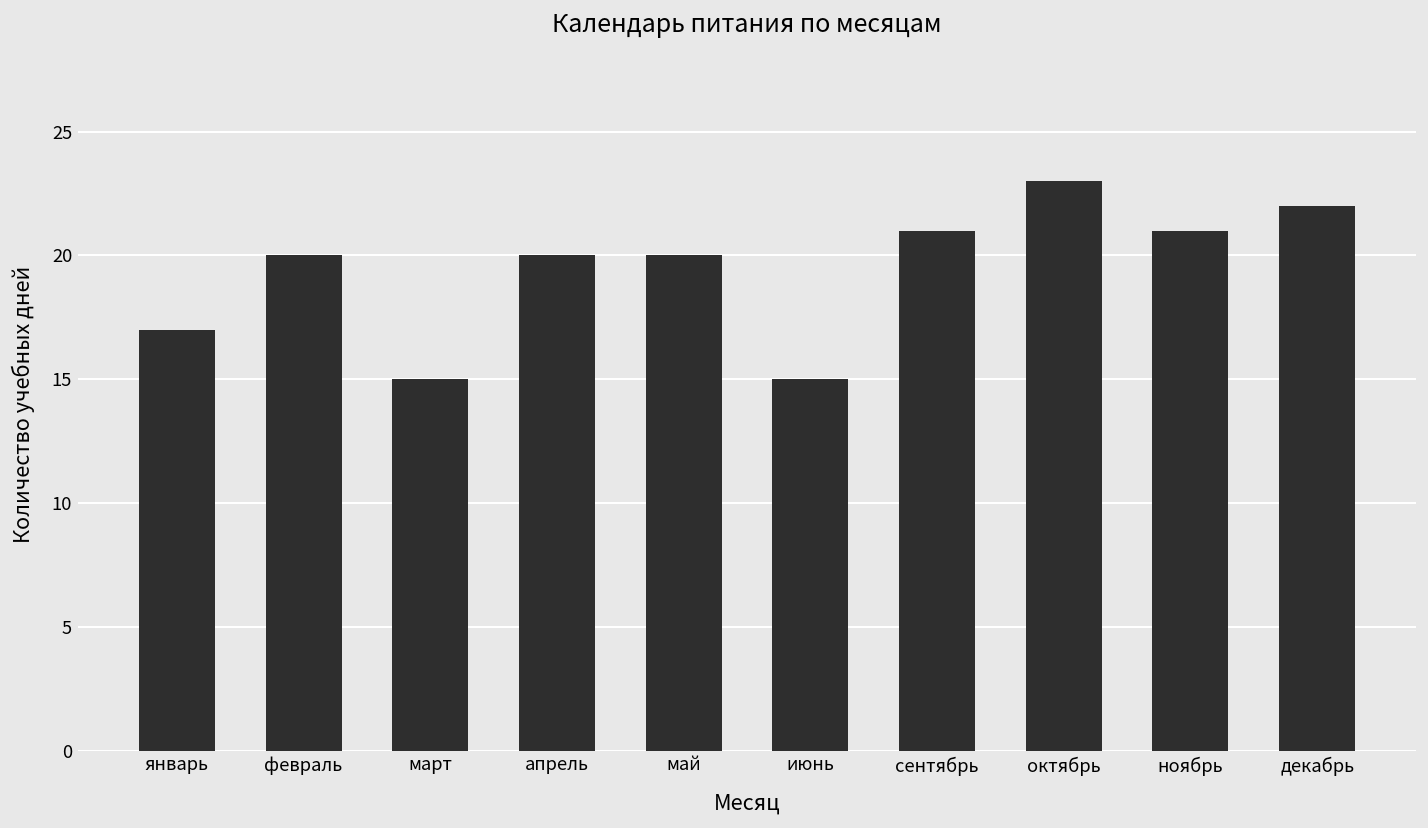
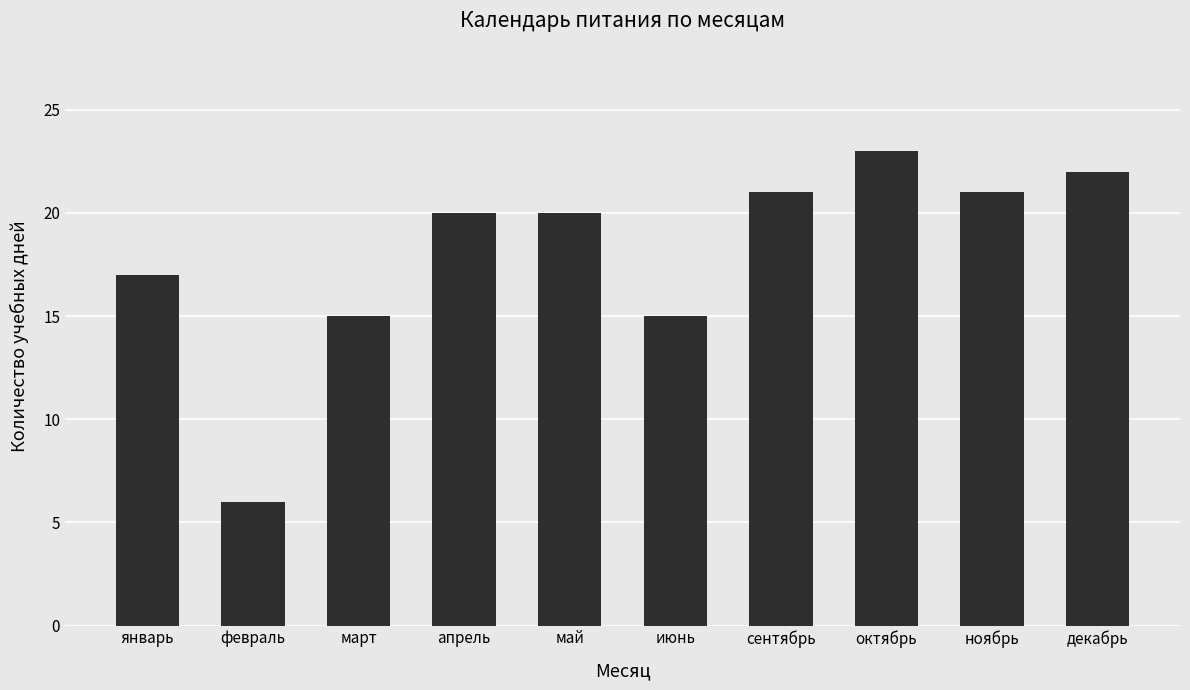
  {
    "январь": 17,
-   "февраль": 20,
+   "февраль": 6,
    "март": 15,
    "апрель": 20,
    "май": 20,
    "июнь": 15,
    "сентябрь": 21,
    "октябрь": 23,
    "ноябрь": 21,
    "декабрь": 22
  }
